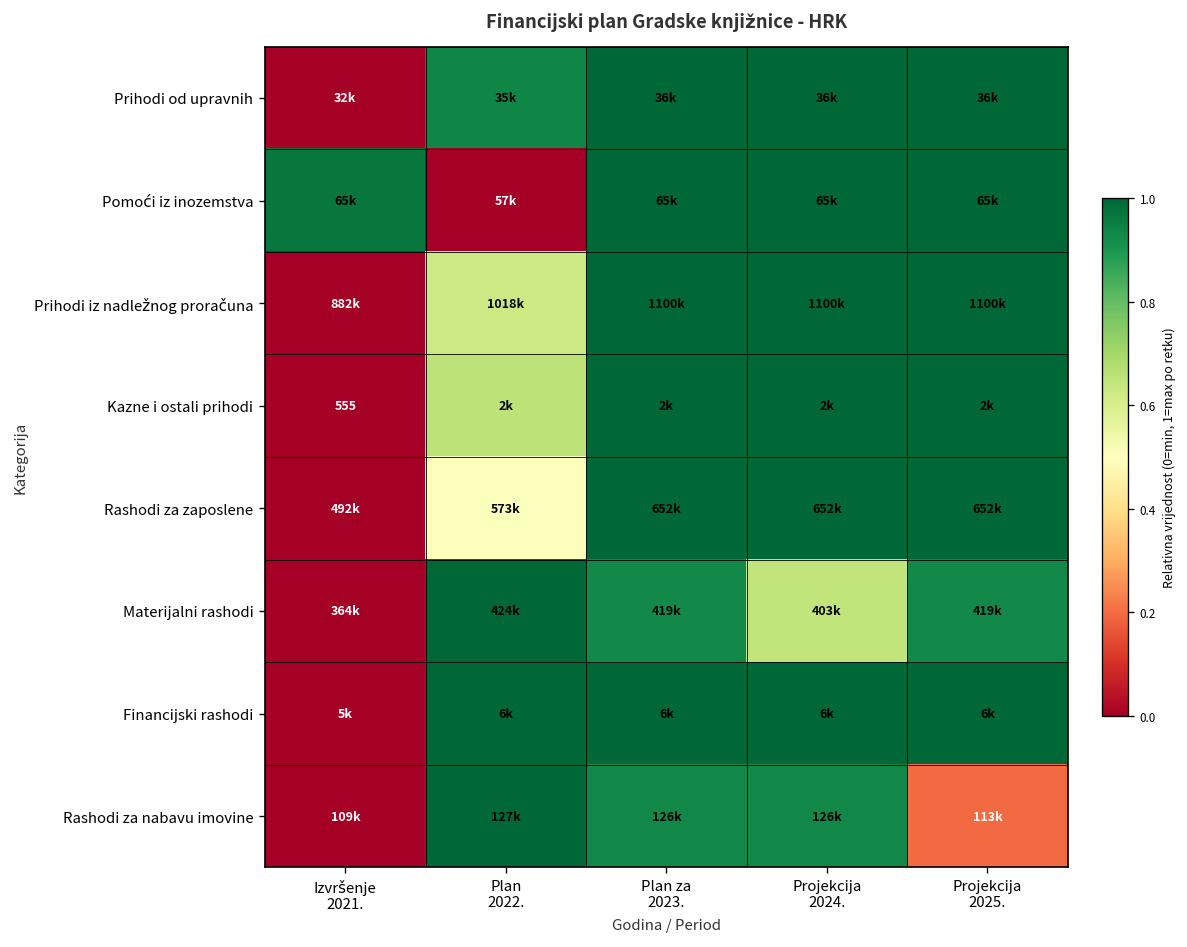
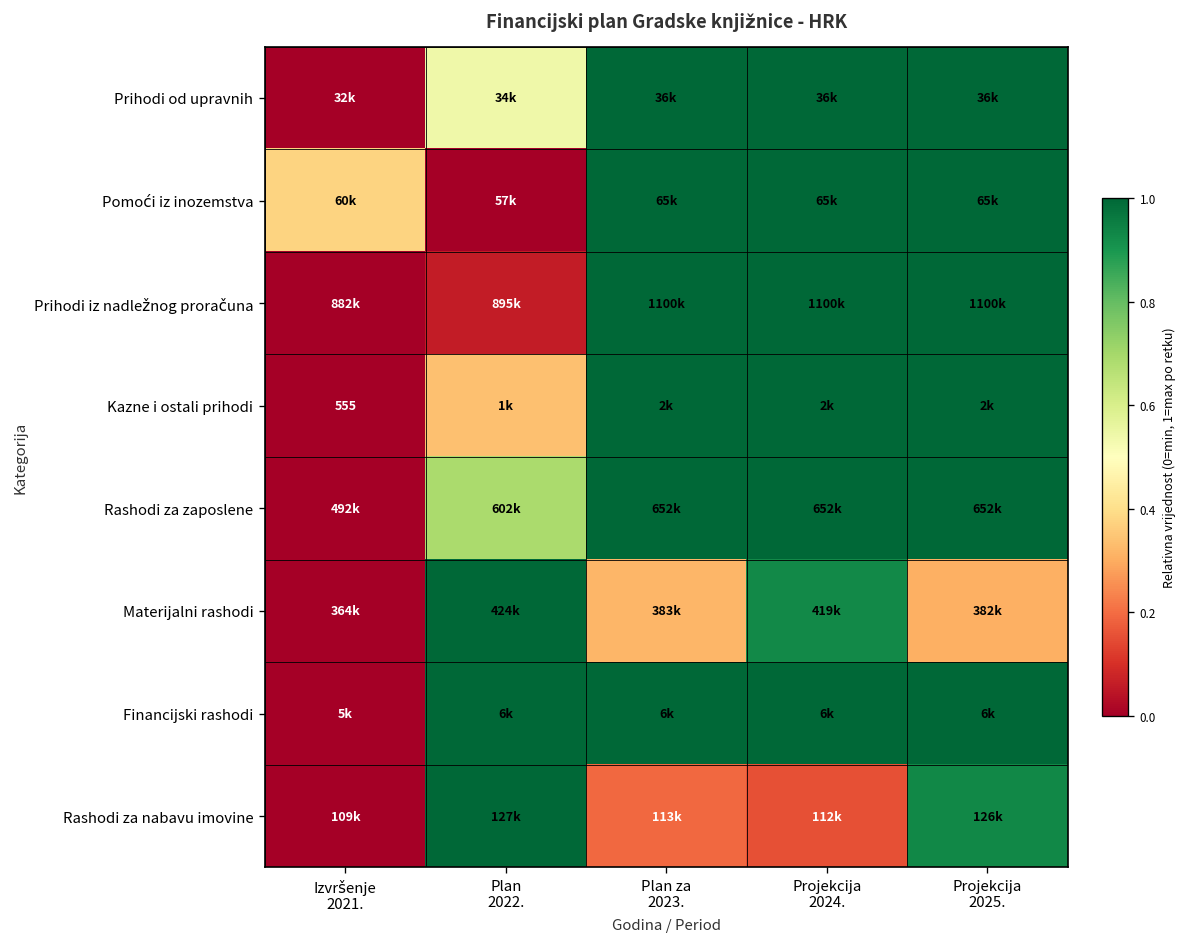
  {
    "Prihodi od upravnih": {
      "Izvršenje 2021.": "32k",
-     "Plan 2022.": "35k",
+     "Plan 2022.": "34k",
      "Plan za 2023.": "36k",
      "Projekcija 2024.": "36k",
      "Projekcija 2025.": "36k"
    },
    "Pomoći iz inozemstva": {
-     "Izvršenje 2021.": "65k",
+     "Izvršenje 2021.": "60k",
      "Plan 2022.": "57k",
      "Plan za 2023.": "65k",
      "Projekcija 2024.": "65k",
      "Projekcija 2025.": "65k"
    },
    "Prihodi iz nadležnog proračuna": {
      "Izvršenje 2021.": "882k",
-     "Plan 2022.": "1018k",
+     "Plan 2022.": "895k",
      "Plan za 2023.": "1100k",
      "Projekcija 2024.": "1100k",
      "Projekcija 2025.": "1100k"
    },
    "Kazne i ostali prihodi": {
      "Izvršenje 2021.": "555",
-     "Plan 2022.": "2k",
+     "Plan 2022.": "1k",
      "Plan za 2023.": "2k",
      "Projekcija 2024.": "2k",
      "Projekcija 2025.": "2k"
    },
    "Rashodi za zaposlene": {
      "Izvršenje 2021.": "492k",
-     "Plan 2022.": "573k",
+     "Plan 2022.": "602k",
      "Plan za 2023.": "652k",
      "Projekcija 2024.": "652k",
      "Projekcija 2025.": "652k"
    },
    "Materijalni rashodi": {
      "Izvršenje 2021.": "364k",
      "Plan 2022.": "424k",
-     "Plan za 2023.": "419k",
-     "Projekcija 2024.": "403k",
-     "Projekcija 2025.": "419k"
+     "Plan za 2023.": "383k",
+     "Projekcija 2024.": "419k",
+     "Projekcija 2025.": "382k"
    },
    "Financijski rashodi": {
      "Izvršenje 2021.": "5k",
      "Plan 2022.": "6k",
      "Plan za 2023.": "6k",
      "Projekcija 2024.": "6k",
      "Projekcija 2025.": "6k"
    },
    "Rashodi za nabavu imovine": {
      "Izvršenje 2021.": "109k",
      "Plan 2022.": "127k",
-     "Plan za 2023.": "126k",
-     "Projekcija 2024.": "126k",
-     "Projekcija 2025.": "113k"
+     "Plan za 2023.": "113k",
+     "Projekcija 2024.": "112k",
+     "Projekcija 2025.": "126k"
    }
  }
